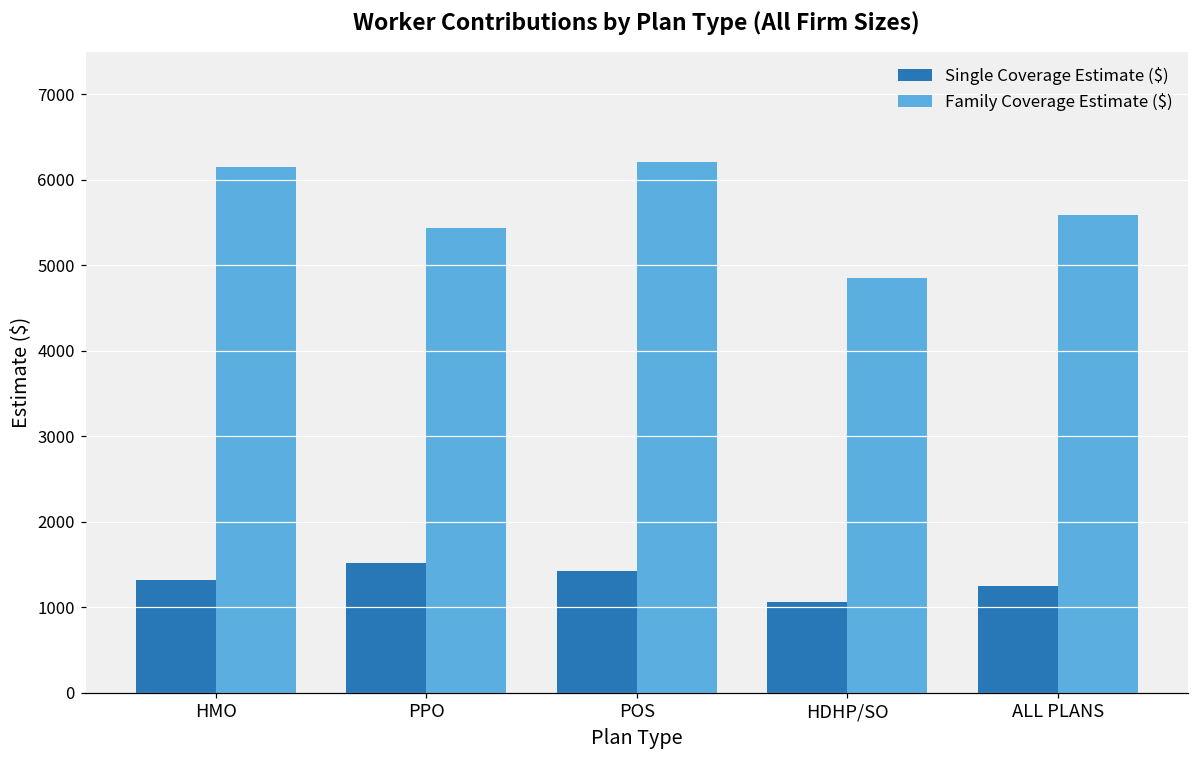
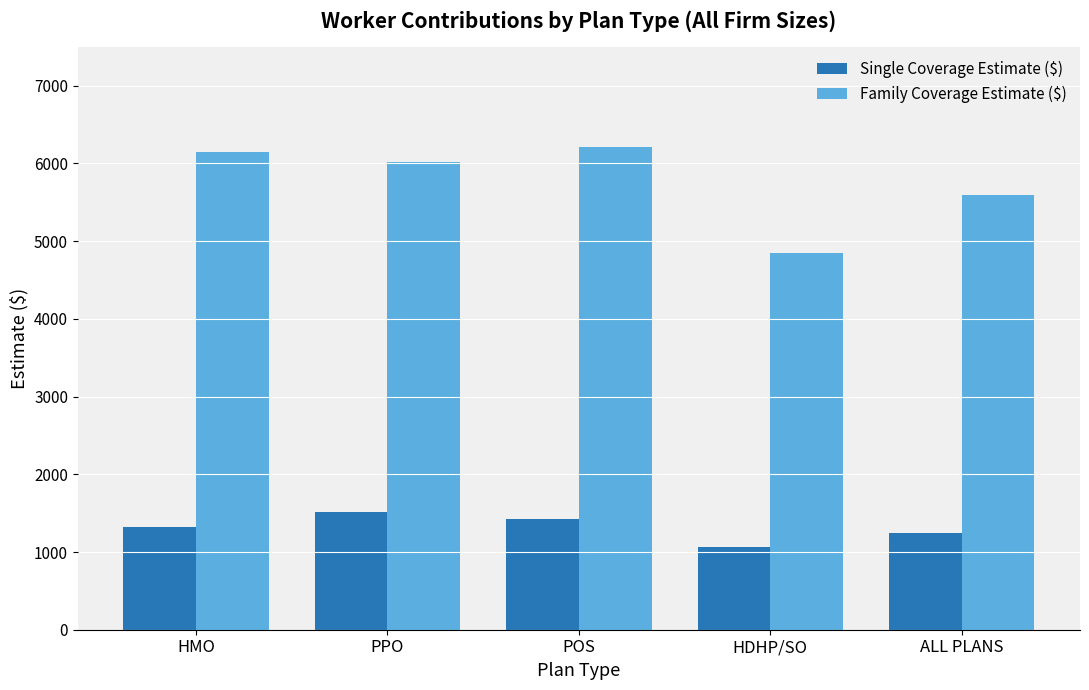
  {
    "Single Coverage Estimate ($)": {
      "HMO": 1300,
      "PPO": 1500,
      "POS": 1400,
      "HDHP/SO": 1100,
      "ALL PLANS": 1200
    },
    "Family Coverage Estimate ($)": {
      "HMO": 6100,
-     "PPO": 5400,
+     "PPO": 6000,
      "POS": 6200,
      "HDHP/SO": 4900,
      "ALL PLANS": 5600
    }
  }
